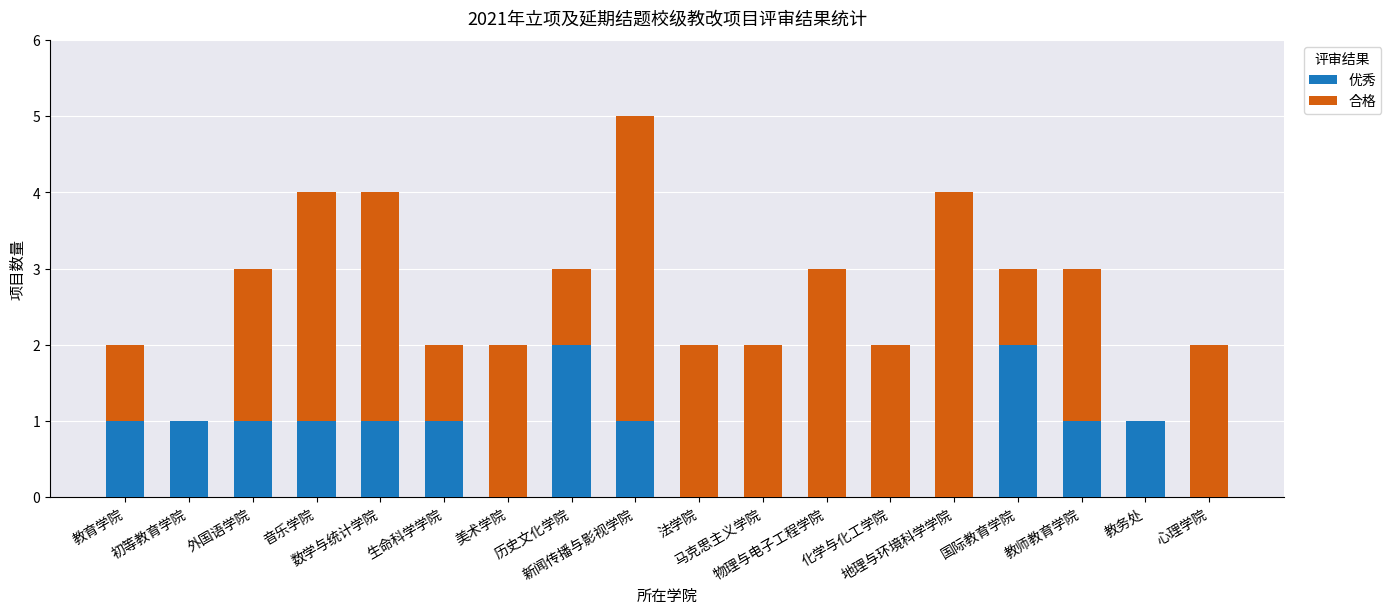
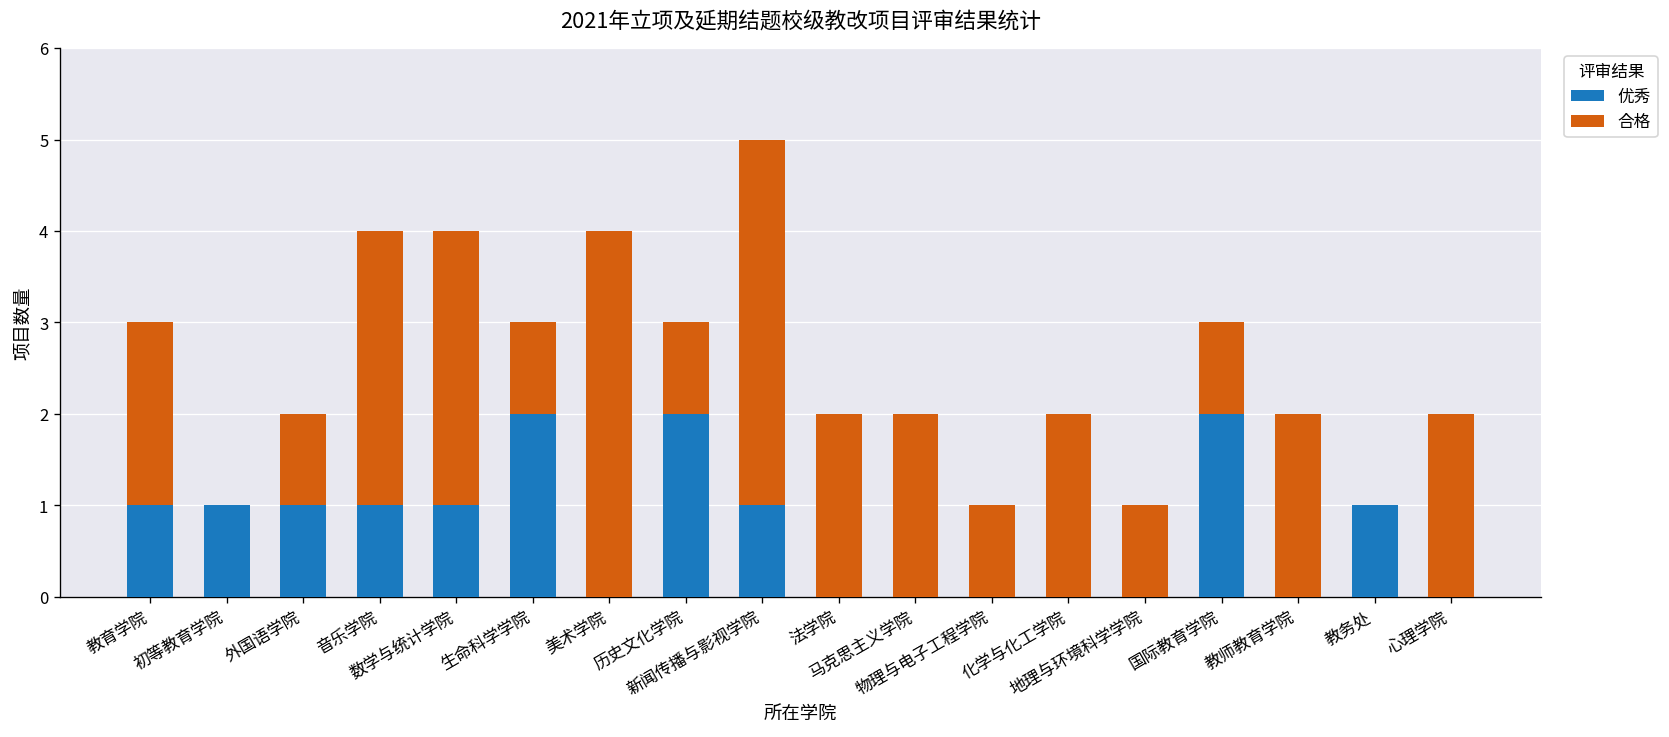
  {
    "优秀": {
      "教育学院": 1,
      "初等教育学院": 1,
      "外国语学院": 1,
      "音乐学院": 1,
      "数学与统计学院": 1,
-     "生命科学学院": 1,
+     "生命科学学院": 2,
      "美术学院": 0,
      "历史文化学院": 2,
      "新闻传播与影视学院": 1,
      "法学院": 0,
      "马克思主义学院": 0,
      "物理与电子工程学院": 0,
      "化学与化工学院": 0,
      "地理与环境科学学院": 0,
      "国际教育学院": 2,
-     "教师教育学院": 1,
+     "教师教育学院": 0,
      "教务处": 1,
      "心理学院": 0
    },
    "合格": {
-     "教育学院": 1,
+     "教育学院": 2,
      "初等教育学院": 0,
-     "外国语学院": 2,
+     "外国语学院": 1,
      "音乐学院": 3,
      "数学与统计学院": 3,
      "生命科学学院": 1,
-     "美术学院": 2,
+     "美术学院": 4,
      "历史文化学院": 1,
      "新闻传播与影视学院": 4,
      "法学院": 2,
      "马克思主义学院": 2,
-     "物理与电子工程学院": 3,
+     "物理与电子工程学院": 1,
      "化学与化工学院": 2,
-     "地理与环境科学学院": 4,
+     "地理与环境科学学院": 1,
      "国际教育学院": 1,
      "教师教育学院": 2,
      "教务处": 0,
      "心理学院": 2
    }
  }
